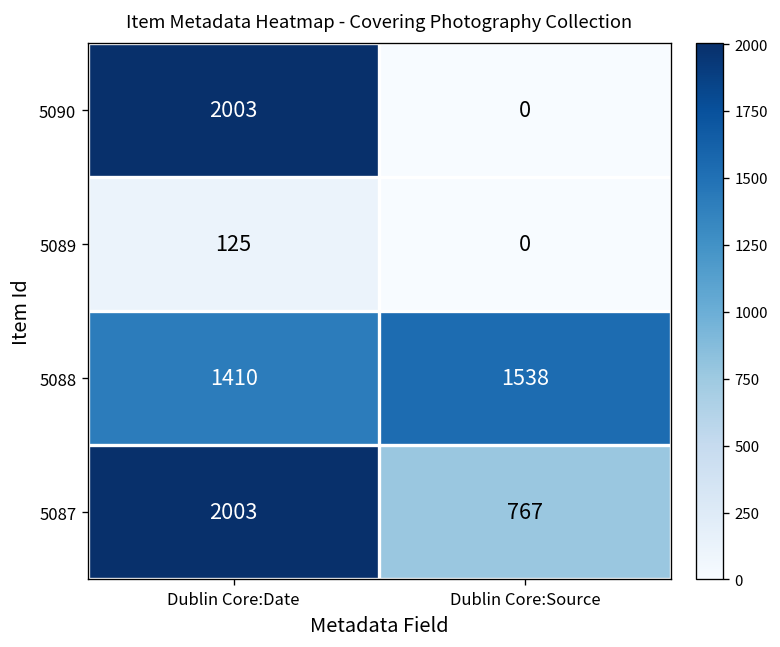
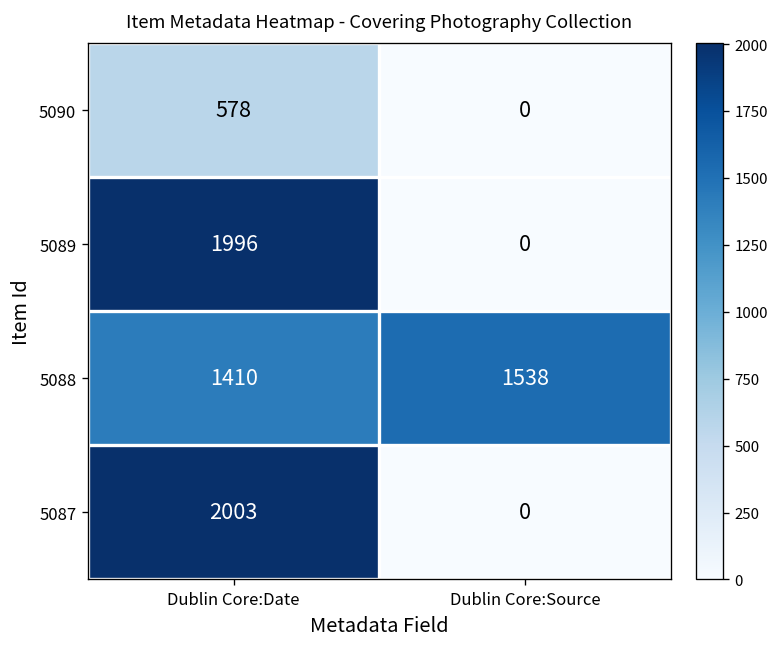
  {
    "5090": {
-     "Dublin Core:Date": 2003,
+     "Dublin Core:Date": 578,
      "Dublin Core:Source": 0
    },
    "5089": {
-     "Dublin Core:Date": 125,
+     "Dublin Core:Date": 1996,
      "Dublin Core:Source": 0
    },
    "5088": {
      "Dublin Core:Date": 1410,
      "Dublin Core:Source": 1538
    },
    "5087": {
      "Dublin Core:Date": 2003,
-     "Dublin Core:Source": 767
+     "Dublin Core:Source": 0
    }
  }
